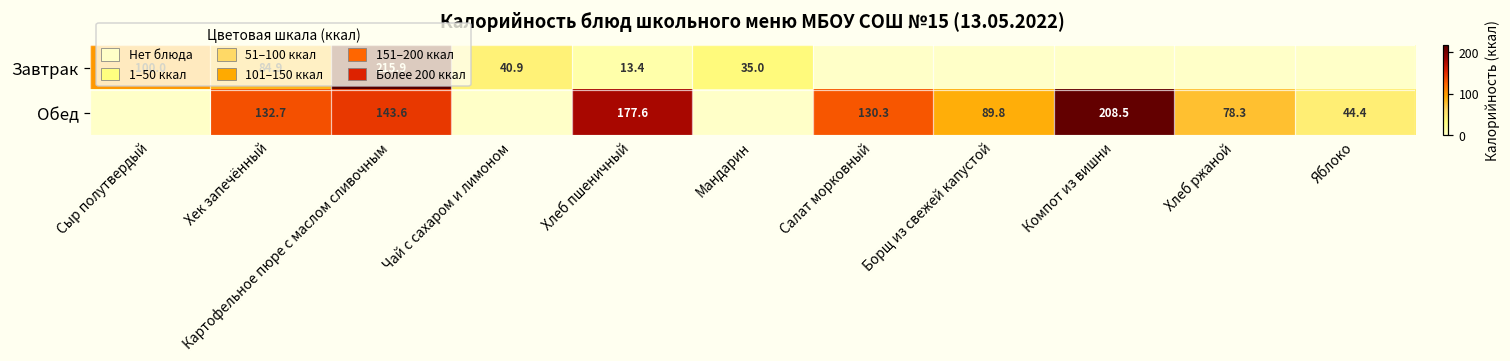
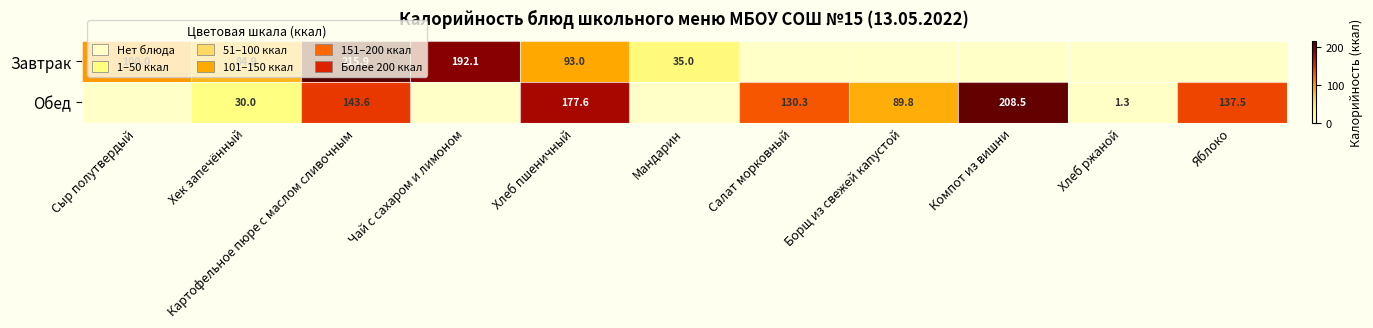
  {
    "Завтрак": {
-     "Чай с сахаром и лимоном": 40.9,
-     "Хлеб пшеничный": 13.4,
+     "Чай с сахаром и лимоном": 192.1,
+     "Хлеб пшеничный": 93.0,
      "Мандарин": 35.0
    },
    "Обед": {
-     "Хек запечённый": 132.7,
+     "Хек запечённый": 30.0,
      "Картофельное пюре с маслом сливочным": 143.6,
      "Хлеб пшеничный": 177.6,
      "Салат морковный": 130.3,
      "Борщ из свежей капустой": 89.8,
      "Компот из вишни": 208.5,
-     "Хлеб ржаной": 78.3,
-     "Яблоко": 44.4
+     "Хлеб ржаной": 1.3,
+     "Яблоко": 137.5
    }
  }
